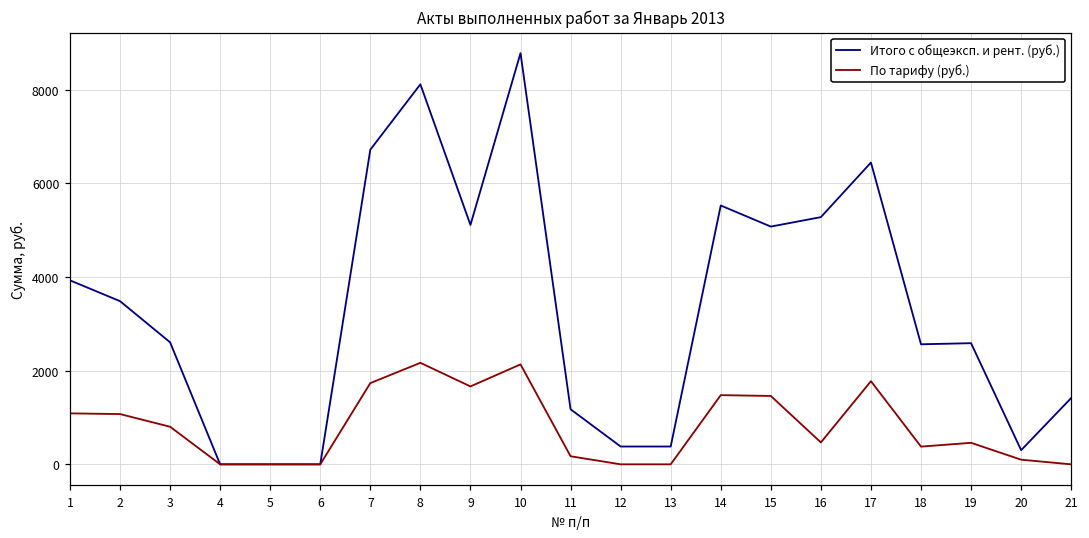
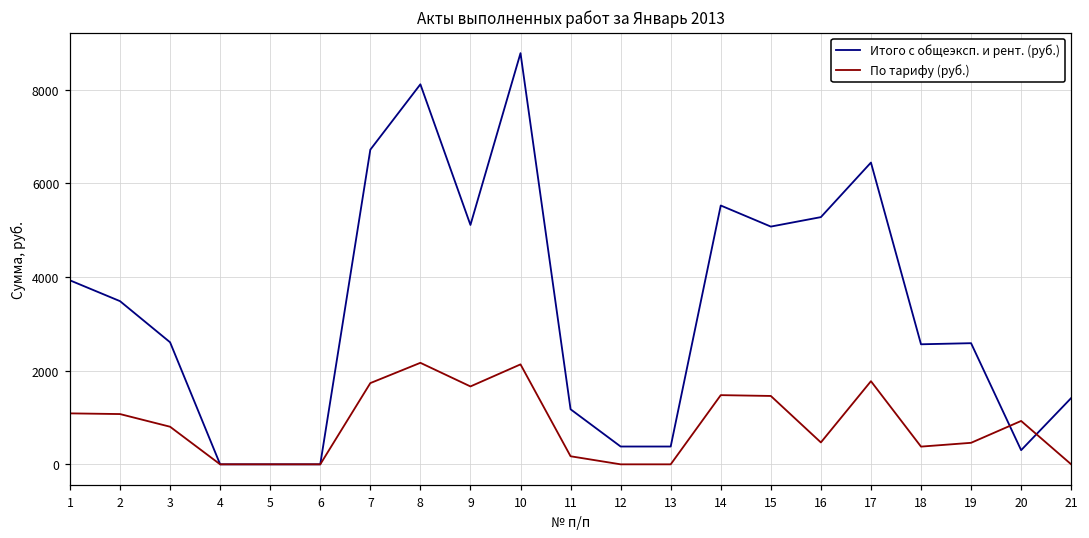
  {
    "Итого с общеэксп. и рент. (руб.)": {
      "1": 3900,
      "2": 3500,
      "3": 2600,
      "7": 6700,
      "8": 8100,
      "9": 5100,
      "10": 8800,
      "11": 1200,
      "12": 400,
      "13": 400,
      "14": 5500,
      "15": 5100,
      "16": 5300,
      "17": 6400,
      "18": 2600,
      "19": 2600,
      "20": 300,
      "21": 1400
    },
    "По тарифу (руб.)": {
      "1": 1100,
      "2": 1100,
      "3": 800,
      "7": 1700,
      "8": 2200,
      "9": 1700,
      "10": 2100,
      "11": 200,
      "12": 0,
      "13": 0,
      "14": 1500,
      "15": 1500,
      "16": 500,
      "17": 1800,
      "18": 400,
      "19": 500,
-     "20": 100,
+     "20": 900,
      "21": 0
    }
  }
